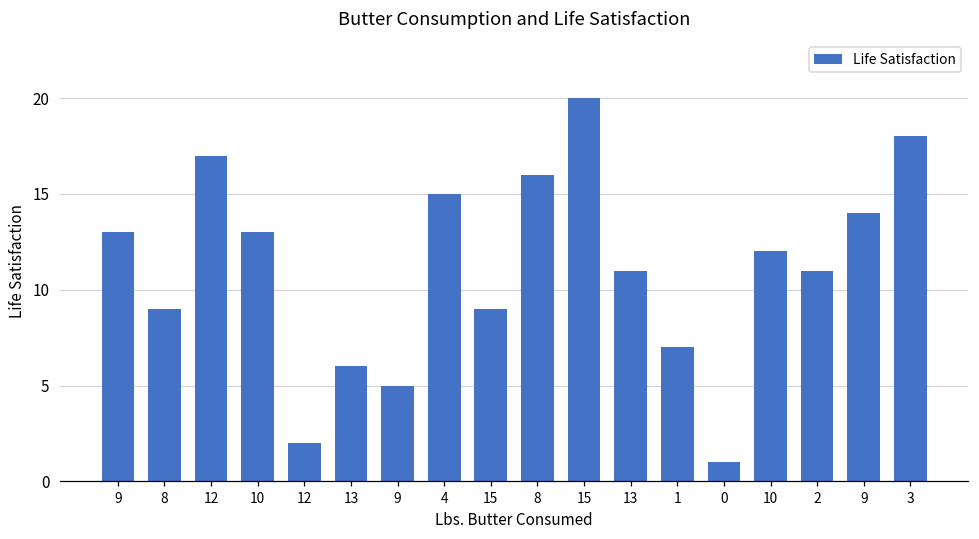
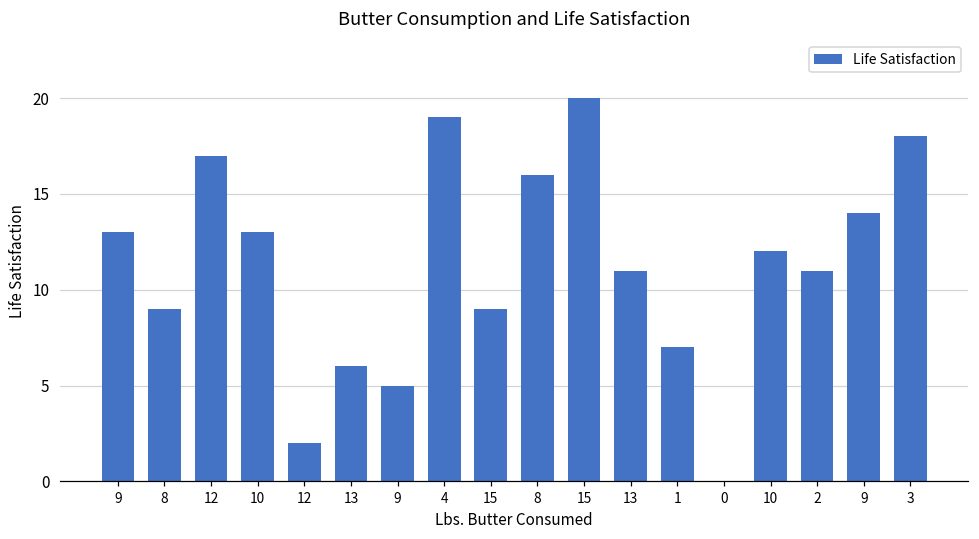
  {
-   "4": 15,
+   "4": 19,
    "1": 7,
-   "0": 1,
+   "0": 0,
    "2": 11,
    "3": 18
  }
